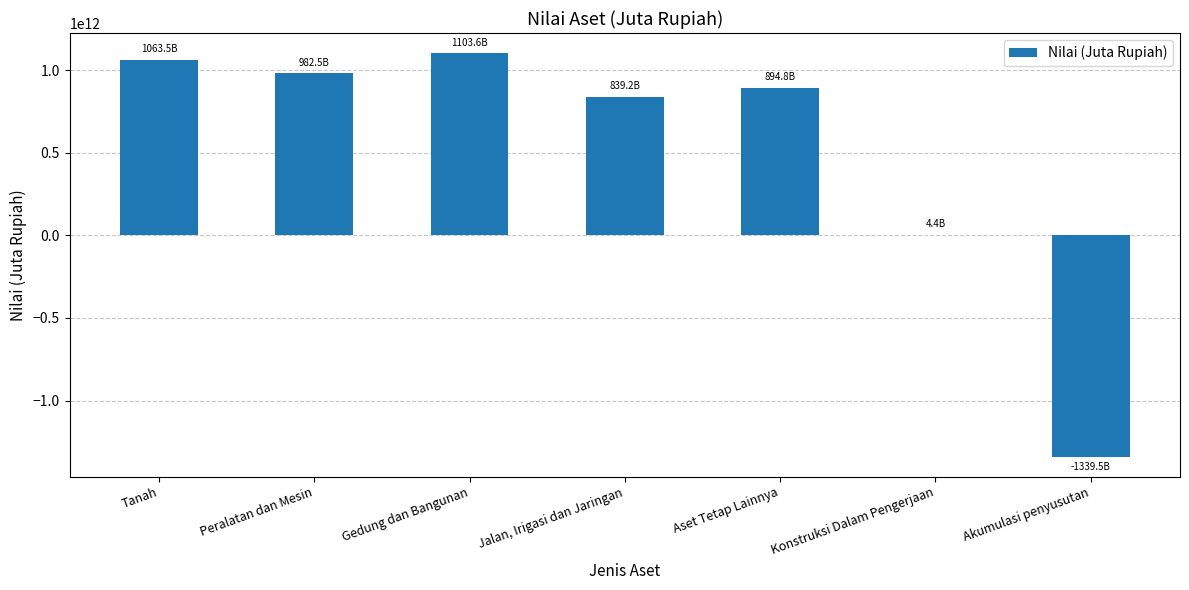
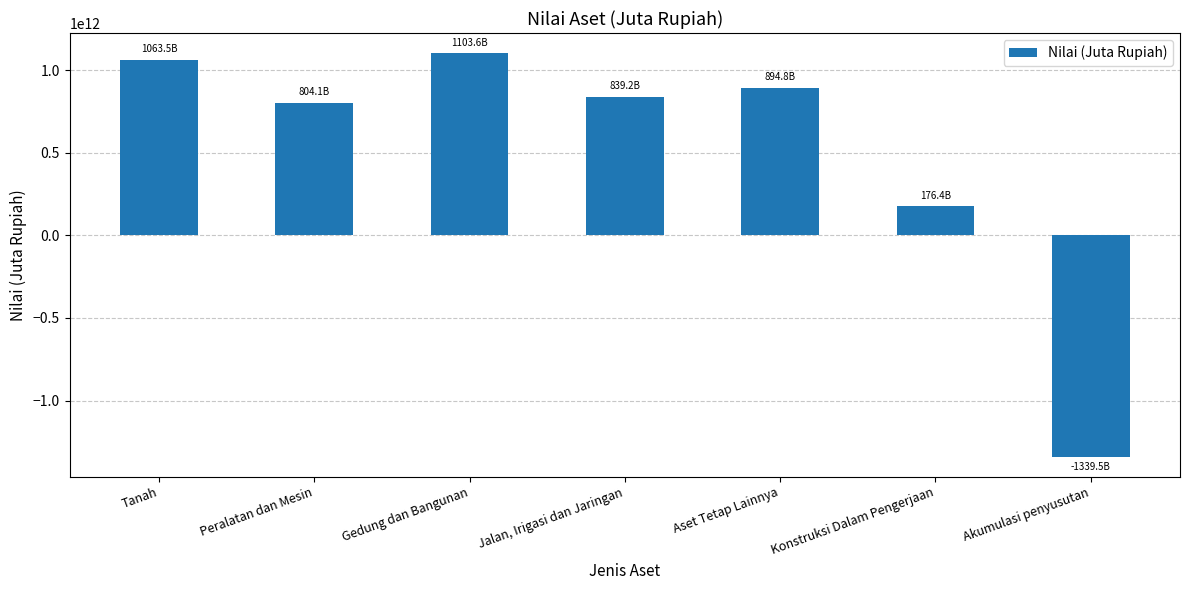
  {
    "Tanah": "1063.5B",
-   "Peralatan dan Mesin": "982.5B",
+   "Peralatan dan Mesin": "804.1B",
    "Gedung dan Bangunan": "1103.6B",
    "Jalan, Irigasi dan Jaringan": "839.2B",
    "Aset Tetap Lainnya": "894.8B",
-   "Konstruksi Dalam Pengerjaan": "4.4B",
+   "Konstruksi Dalam Pengerjaan": "176.4B",
    "Akumulasi penyusutan": "-1339.5B"
  }
